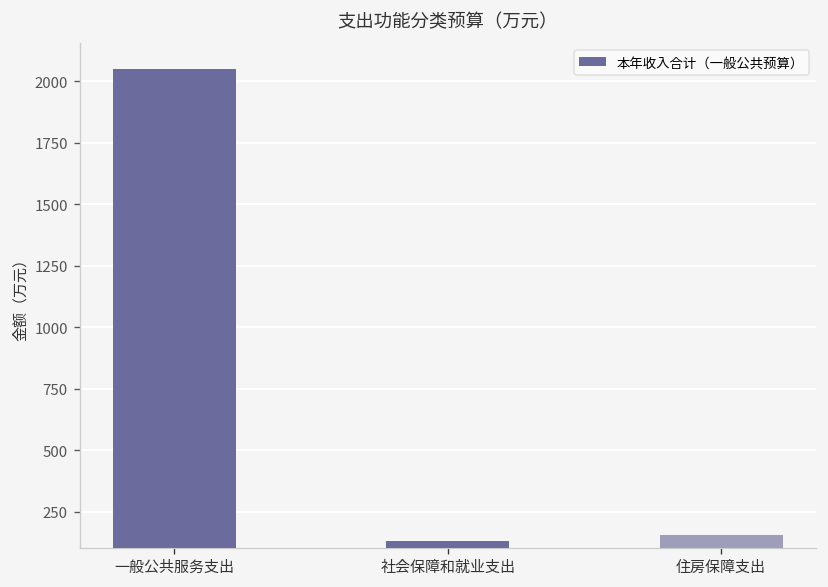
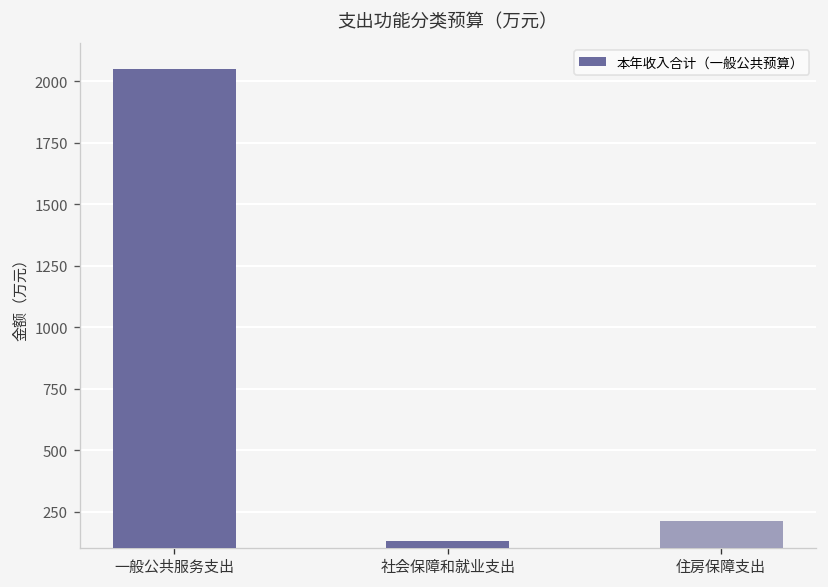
  {
    "一般公共服务支出": 2050,
    "社会保障和就业支出": 130,
-   "住房保障支出": 160
+   "住房保障支出": 210
  }
